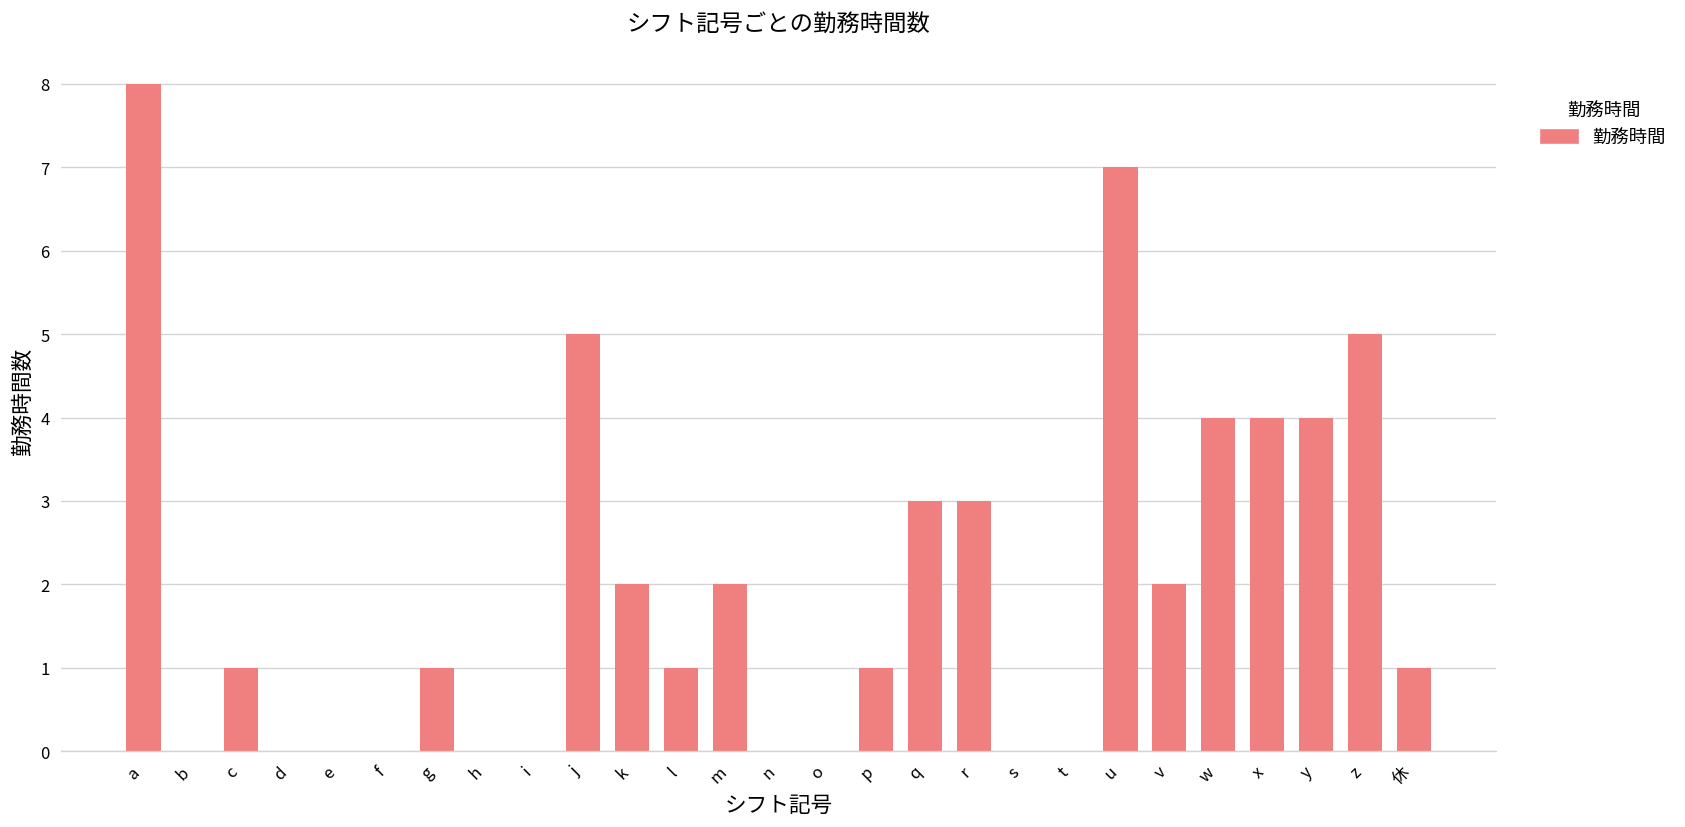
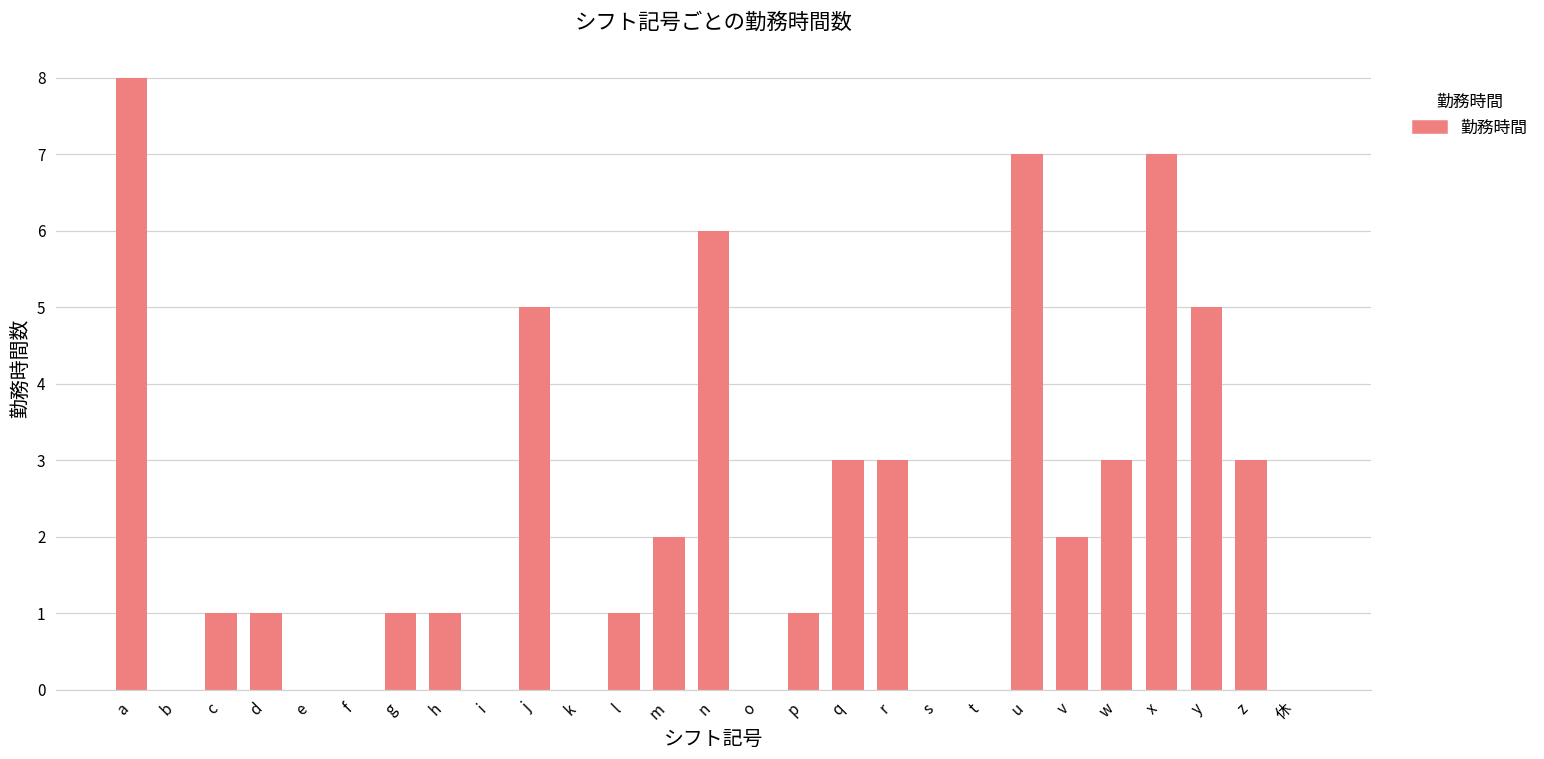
  {
    "a": 8,
    "b": 0,
    "c": 1,
-   "d": 0,
+   "d": 1,
    "e": 0,
    "f": 0,
    "g": 1,
-   "h": 0,
+   "h": 1,
    "i": 0,
    "j": 5,
-   "k": 2,
+   "k": 0,
    "l": 1,
    "m": 2,
-   "n": 0,
+   "n": 6,
    "o": 0,
    "p": 1,
    "q": 3,
    "r": 3,
    "s": 0,
    "t": 0,
    "u": 7,
    "v": 2,
-   "w": 4,
-   "x": 4,
-   "y": 4,
-   "z": 5,
-   "休": 1
+   "w": 3,
+   "x": 7,
+   "y": 5,
+   "z": 3,
+   "休": 0
  }
